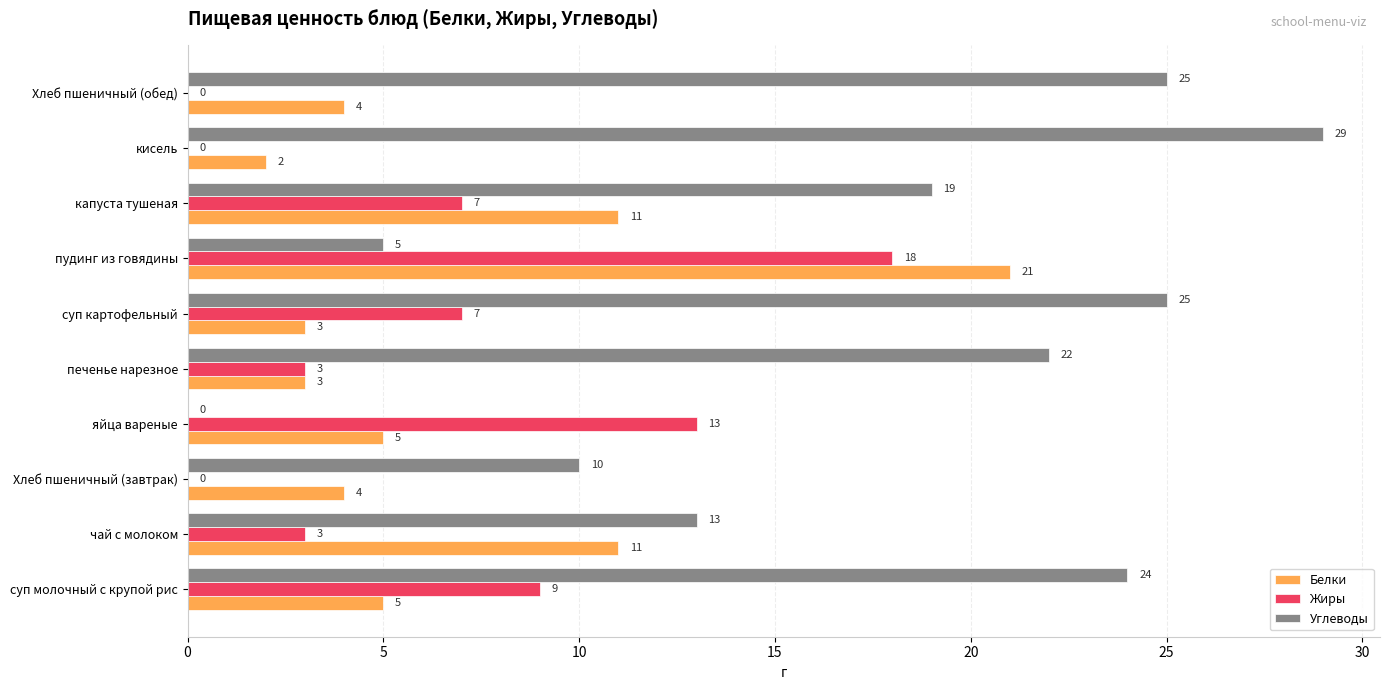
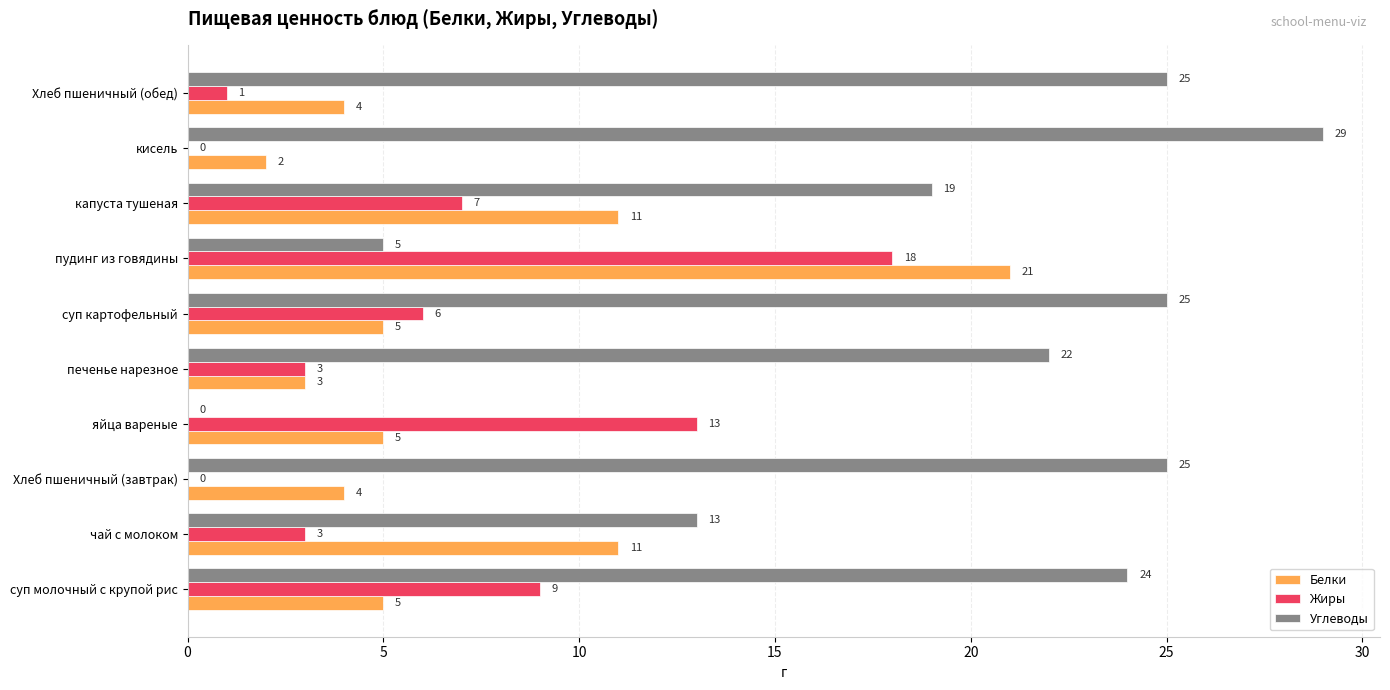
  {
    "Белки": {
      "Хлеб пшеничный (обед)": 4,
      "кисель": 2,
      "капуста тушеная": 11,
      "пудинг из говядины": 21,
-     "суп картофельный": 3,
+     "суп картофельный": 5,
      "печенье нарезное": 3,
      "яйца вареные": 5,
      "Хлеб пшеничный (завтрак)": 4,
      "чай с молоком": 11,
      "суп молочный с крупой рис": 5
    },
    "Жиры": {
-     "Хлеб пшеничный (обед)": 0,
+     "Хлеб пшеничный (обед)": 1,
      "кисель": 0,
      "капуста тушеная": 7,
      "пудинг из говядины": 18,
-     "суп картофельный": 7,
+     "суп картофельный": 6,
      "печенье нарезное": 3,
      "яйца вареные": 13,
      "Хлеб пшеничный (завтрак)": 0,
      "чай с молоком": 3,
      "суп молочный с крупой рис": 9
    },
    "Углеводы": {
      "Хлеб пшеничный (обед)": 25,
      "кисель": 29,
      "капуста тушеная": 19,
      "пудинг из говядины": 5,
      "суп картофельный": 25,
      "печенье нарезное": 22,
      "яйца вареные": 0,
-     "Хлеб пшеничный (завтрак)": 10,
+     "Хлеб пшеничный (завтрак)": 25,
      "чай с молоком": 13,
      "суп молочный с крупой рис": 24
    }
  }
